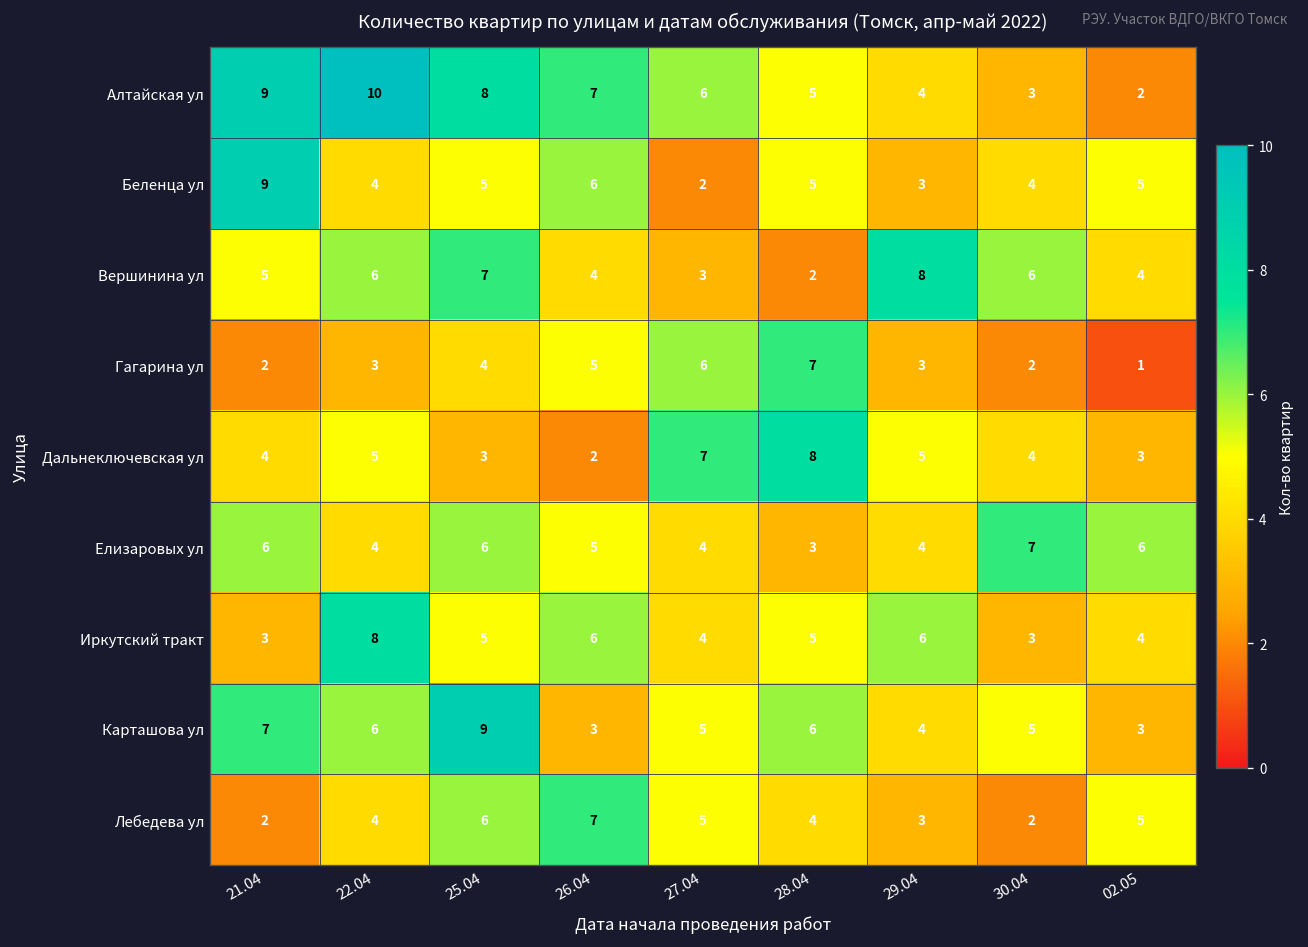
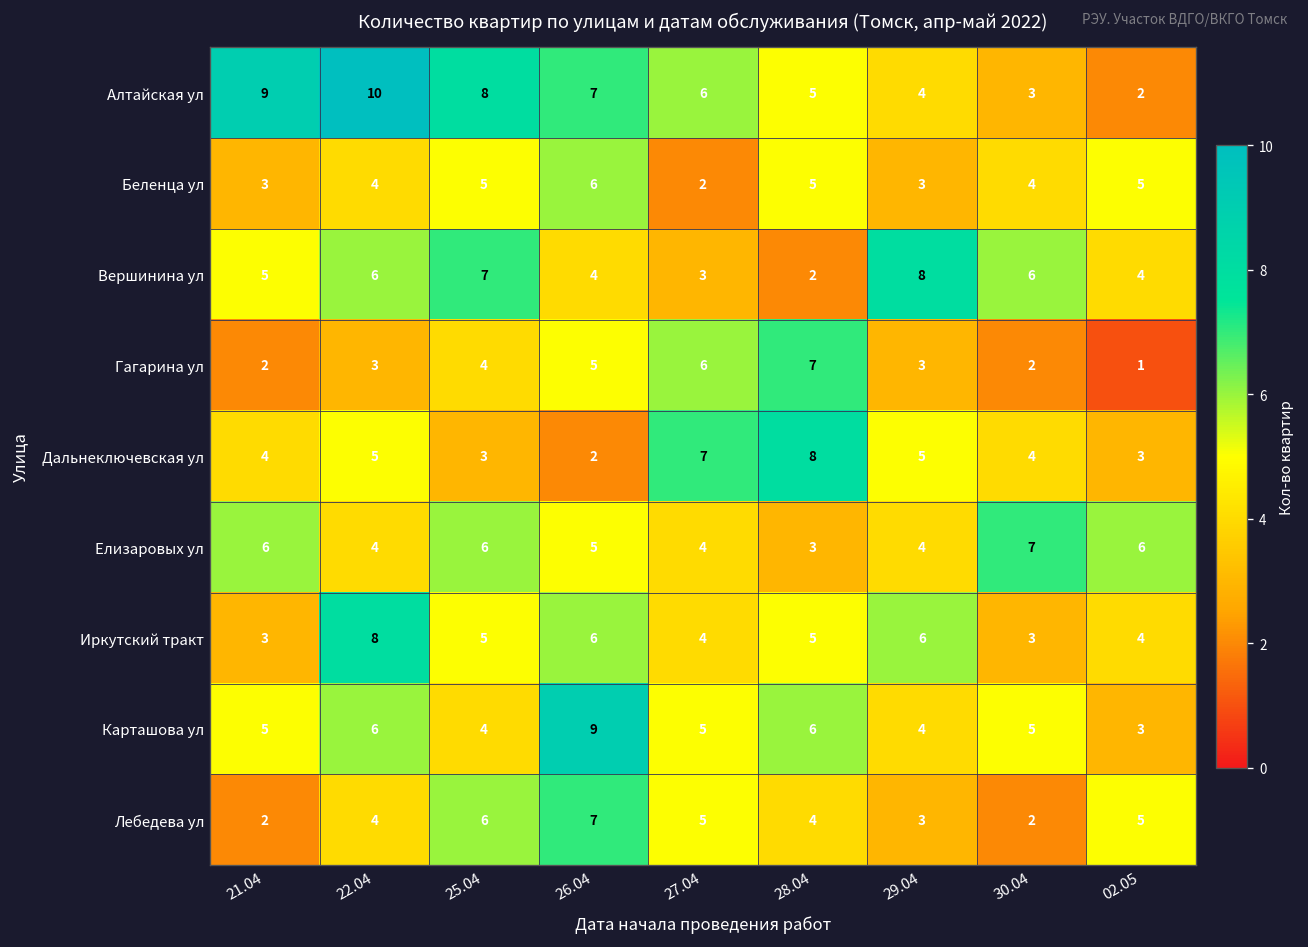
  {
    "Алтайская ул": {
      "21.04": 9,
      "22.04": 10,
      "25.04": 8,
      "26.04": 7,
      "27.04": 6,
      "28.04": 5,
      "29.04": 4,
      "30.04": 3,
      "02.05": 2
    },
    "Беленца ул": {
-     "21.04": 9,
+     "21.04": 3,
      "22.04": 4,
      "25.04": 5,
      "26.04": 6,
      "27.04": 2,
      "28.04": 5,
      "29.04": 3,
      "30.04": 4,
      "02.05": 5
    },
    "Вершинина ул": {
      "21.04": 5,
      "22.04": 6,
      "25.04": 7,
      "26.04": 4,
      "27.04": 3,
      "28.04": 2,
      "29.04": 8,
      "30.04": 6,
      "02.05": 4
    },
    "Гагарина ул": {
      "21.04": 2,
      "22.04": 3,
      "25.04": 4,
      "26.04": 5,
      "27.04": 6,
      "28.04": 7,
      "29.04": 3,
      "30.04": 2,
      "02.05": 1
    },
    "Дальнеключевская ул": {
      "21.04": 4,
      "22.04": 5,
      "25.04": 3,
      "26.04": 2,
      "27.04": 7,
      "28.04": 8,
      "29.04": 5,
      "30.04": 4,
      "02.05": 3
    },
    "Елизаровых ул": {
      "21.04": 6,
      "22.04": 4,
      "25.04": 6,
      "26.04": 5,
      "27.04": 4,
      "28.04": 3,
      "29.04": 4,
      "30.04": 7,
      "02.05": 6
    },
    "Иркутский тракт": {
      "21.04": 3,
      "22.04": 8,
      "25.04": 5,
      "26.04": 6,
      "27.04": 4,
      "28.04": 5,
      "29.04": 6,
      "30.04": 3,
      "02.05": 4
    },
    "Карташова ул": {
-     "21.04": 7,
+     "21.04": 5,
      "22.04": 6,
-     "25.04": 9,
-     "26.04": 3,
+     "25.04": 4,
+     "26.04": 9,
      "27.04": 5,
      "28.04": 6,
      "29.04": 4,
      "30.04": 5,
      "02.05": 3
    },
    "Лебедева ул": {
      "21.04": 2,
      "22.04": 4,
      "25.04": 6,
      "26.04": 7,
      "27.04": 5,
      "28.04": 4,
      "29.04": 3,
      "30.04": 2,
      "02.05": 5
    }
  }
